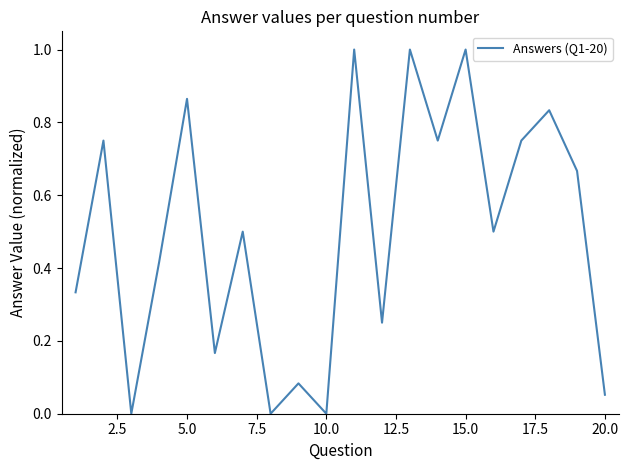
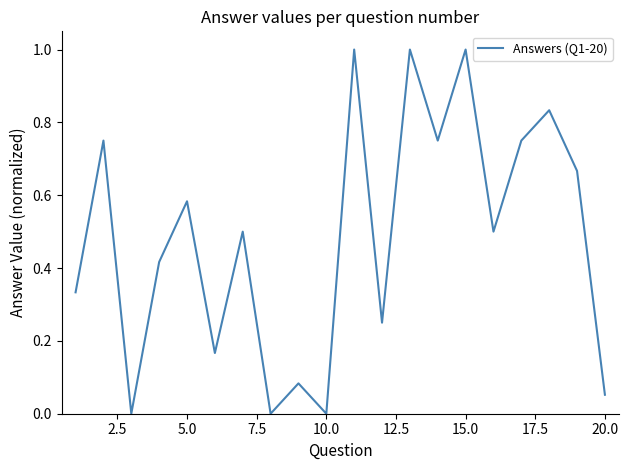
  {
-   "5.0": 0.86,
+   "5.0": 0.58,
    "10.0": 0.00,
    "15.0": 1.00,
    "20.0": 0.05
  }
